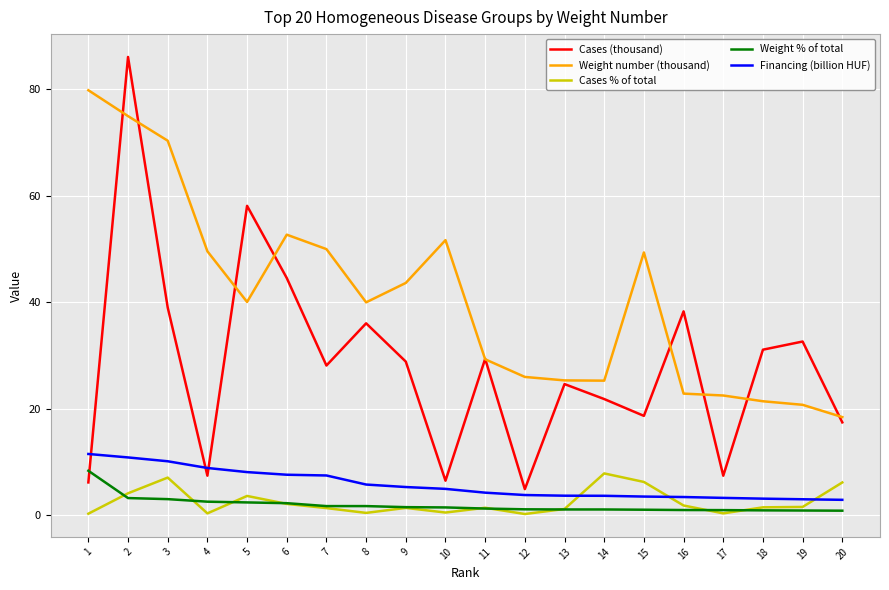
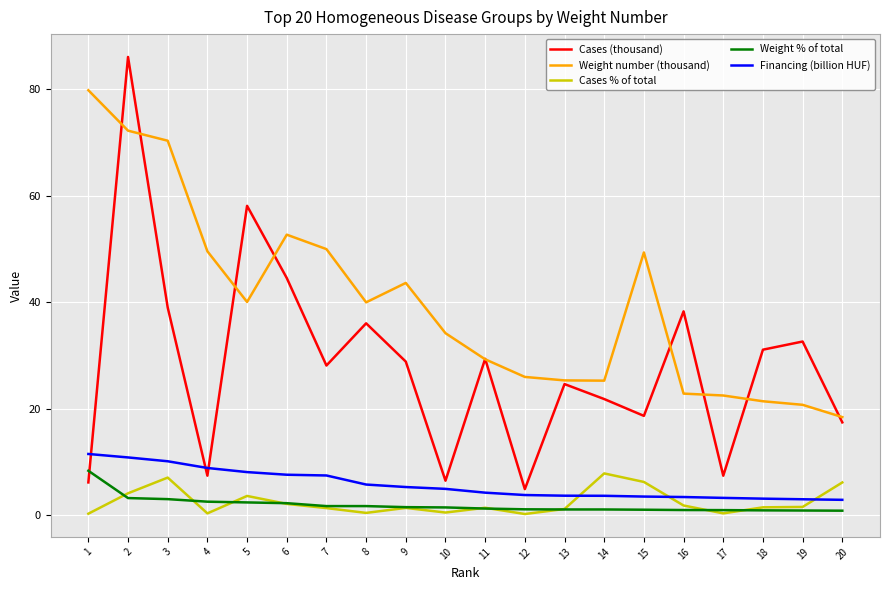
  {
    "Cases (thousand)": {
      "1": 6,
      "2": 86,
      "3": 39,
      "4": 7,
      "5": 58,
      "6": 45,
      "7": 28,
      "8": 36,
      "9": 29,
      "10": 6,
      "12": 5,
      "13": 25,
      "14": 22,
      "15": 19,
      "16": 38,
      "17": 7,
      "18": 31,
      "19": 33,
      "20": 17
    },
    "Weight number (thousand)": {
      "1": 80,
-     "2": 75,
+     "2": 72,
      "3": 70,
      "4": 50,
      "5": 40,
      "6": 53,
      "7": 50,
      "8": 40,
      "9": 44,
-     "10": 52,
+     "10": 34,
      "12": 26,
      "13": 25,
      "14": 25,
      "15": 49,
      "16": 23,
      "17": 22,
      "18": 21,
      "19": 21,
      "20": 18
    },
    "Cases % of total": {
      "1": 0,
      "2": 4,
      "3": 7,
      "4": 0,
      "5": 4,
      "8": 0,
      "10": 1,
      "12": 0,
      "14": 8,
      "15": 6,
      "16": 2,
      "17": 0,
      "18": 1,
      "19": 2,
      "20": 6
    },
    "Weight % of total": {
      "1": 8,
      "2": 3,
      "3": 3,
      "4": 3,
      "5": 2,
      "8": 2,
      "10": 1,
      "12": 1,
      "14": 1,
      "15": 1,
      "16": 1,
      "17": 1,
      "18": 1,
      "19": 1,
      "20": 1
    },
    "Financing (billion HUF)": {
      "1": 12,
      "2": 11,
      "3": 10,
      "4": 9,
      "5": 8,
      "6": 8,
      "7": 7,
      "8": 6,
      "9": 5,
      "10": 5,
      "11": 4,
      "12": 4,
      "13": 4,
      "14": 4,
      "15": 4,
      "16": 3,
      "17": 3,
      "18": 3,
      "19": 3,
      "20": 3
    }
  }
